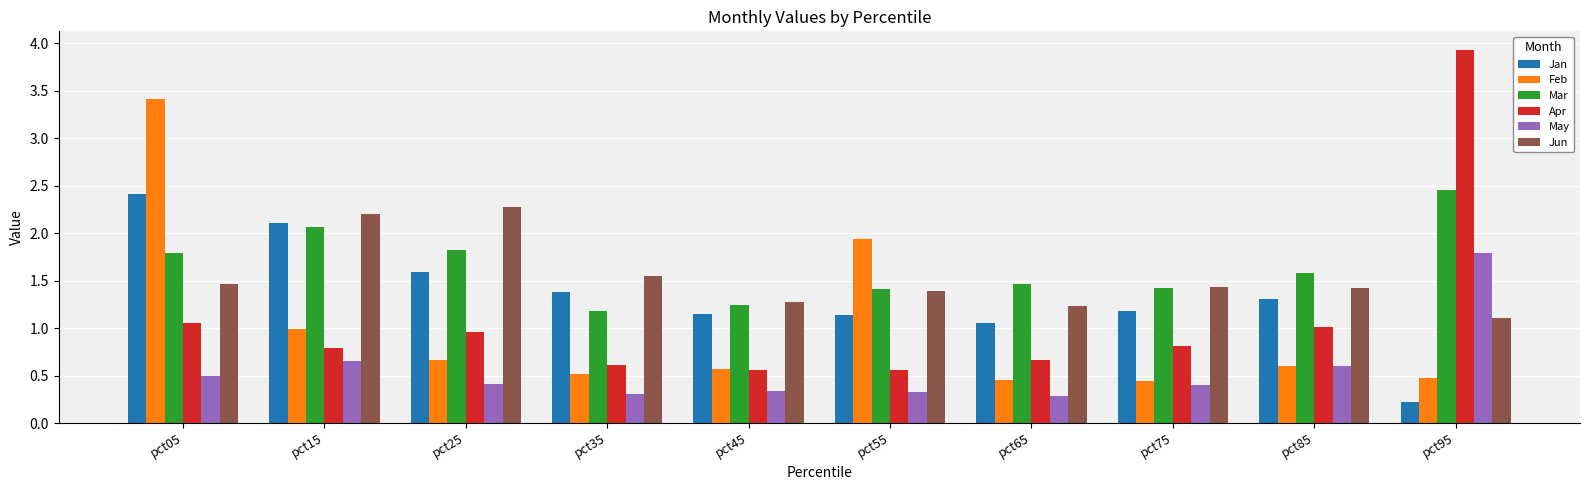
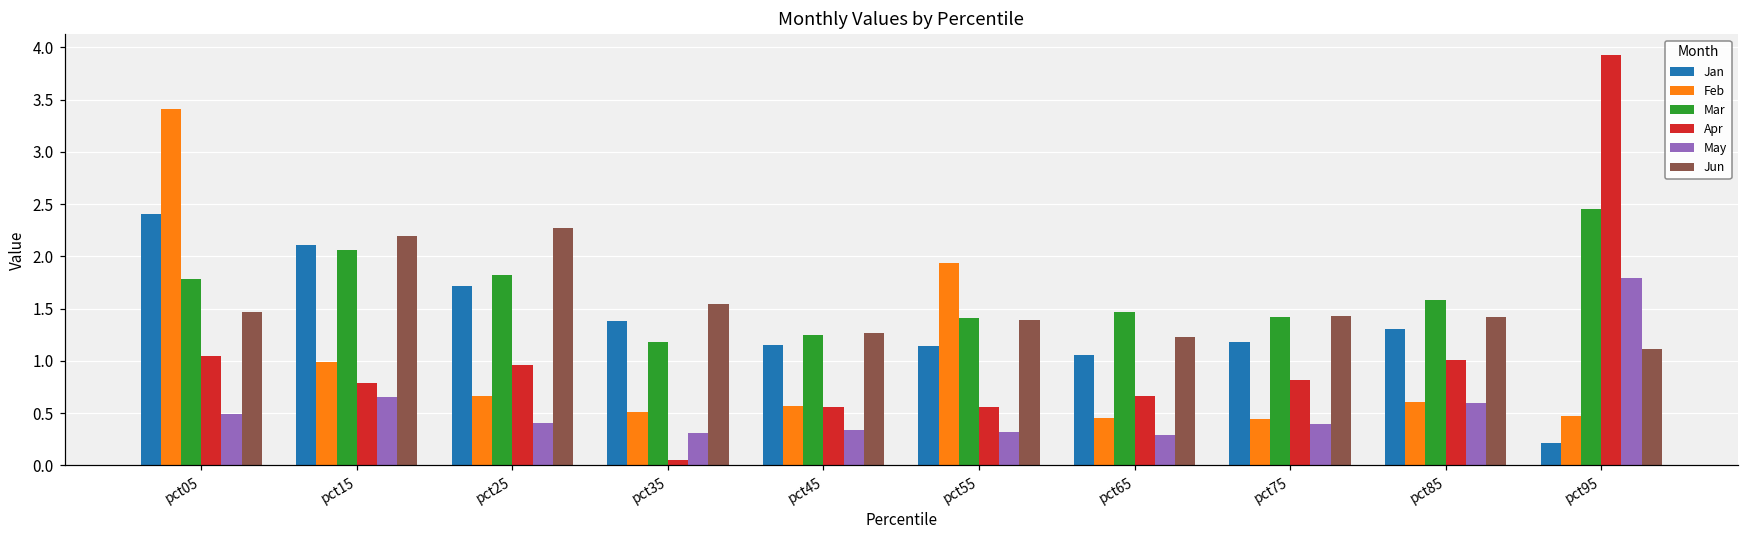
  {
    "Jan": {
      "pct05": 2.4,
      "pct15": 2.1,
-     "pct25": 1.6,
+     "pct25": 1.7,
      "pct35": 1.4,
      "pct45": 1.2,
      "pct55": 1.1,
      "pct65": 1.1,
      "pct75": 1.2,
      "pct85": 1.3,
      "pct95": 0.2
    },
    "Feb": {
      "pct05": 3.4,
      "pct15": 1.0,
      "pct25": 0.7,
      "pct35": 0.5,
      "pct45": 0.6,
      "pct55": 1.9,
      "pct65": 0.5,
      "pct75": 0.4,
      "pct85": 0.6,
      "pct95": 0.5
    },
    "Mar": {
      "pct05": 1.8,
      "pct15": 2.1,
      "pct25": 1.8,
      "pct35": 1.2,
      "pct45": 1.2,
      "pct55": 1.4,
      "pct65": 1.5,
      "pct75": 1.4,
      "pct85": 1.6,
      "pct95": 2.5
    },
    "Apr": {
      "pct05": 1.1,
      "pct15": 0.8,
      "pct25": 1.0,
-     "pct35": 0.6,
+     "pct35": 0.1,
      "pct45": 0.6,
      "pct55": 0.6,
      "pct65": 0.7,
      "pct75": 0.8,
      "pct85": 1.0,
      "pct95": 3.9
    },
    "May": {
      "pct05": 0.5,
      "pct15": 0.7,
      "pct25": 0.4,
      "pct35": 0.3,
      "pct45": 0.3,
      "pct55": 0.3,
      "pct65": 0.3,
      "pct75": 0.4,
      "pct85": 0.6,
      "pct95": 1.8
    },
    "Jun": {
      "pct05": 1.5,
      "pct15": 2.2,
      "pct25": 2.3,
      "pct35": 1.5,
      "pct45": 1.3,
      "pct55": 1.4,
      "pct65": 1.2,
      "pct75": 1.4,
      "pct85": 1.4,
      "pct95": 1.1
    }
  }
